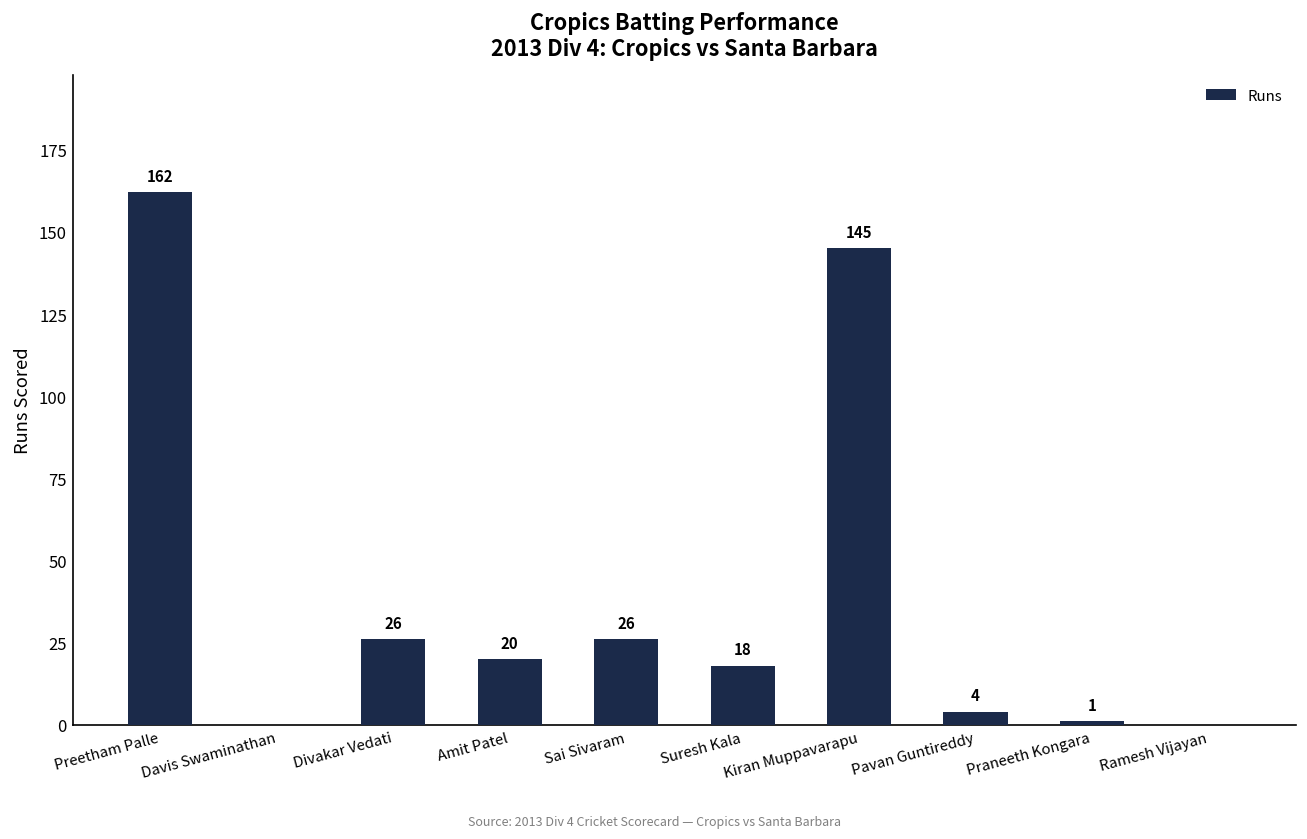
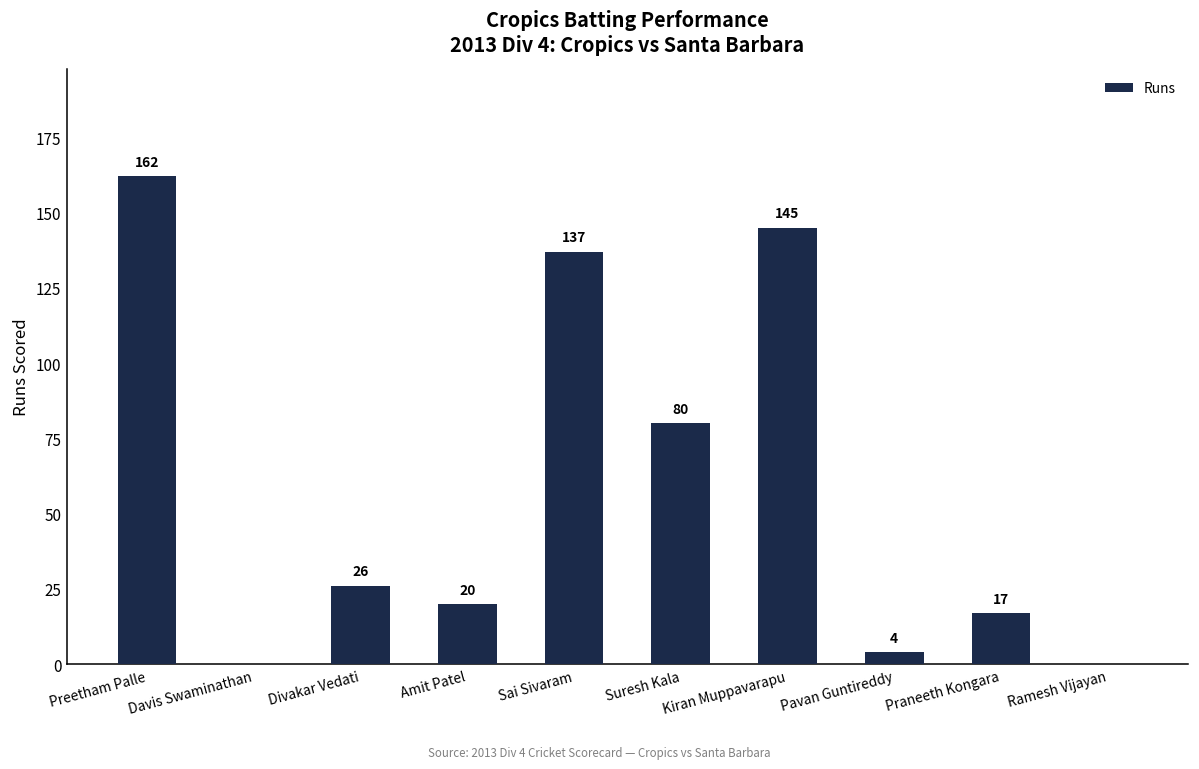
  {
    "Preetham Palle": 162,
    "Divakar Vedati": 26,
    "Amit Patel": 20,
-   "Sai Sivaram": 26,
-   "Suresh Kala": 18,
+   "Sai Sivaram": 137,
+   "Suresh Kala": 80,
    "Kiran Muppavarapu": 145,
    "Pavan Guntireddy": 4,
-   "Praneeth Kongara": 1
+   "Praneeth Kongara": 17
  }
